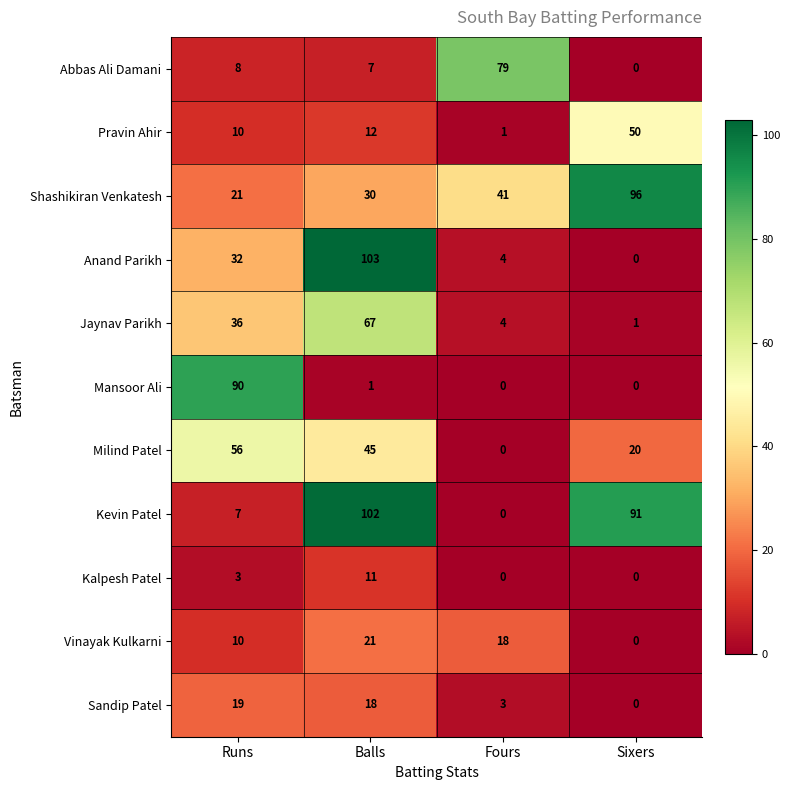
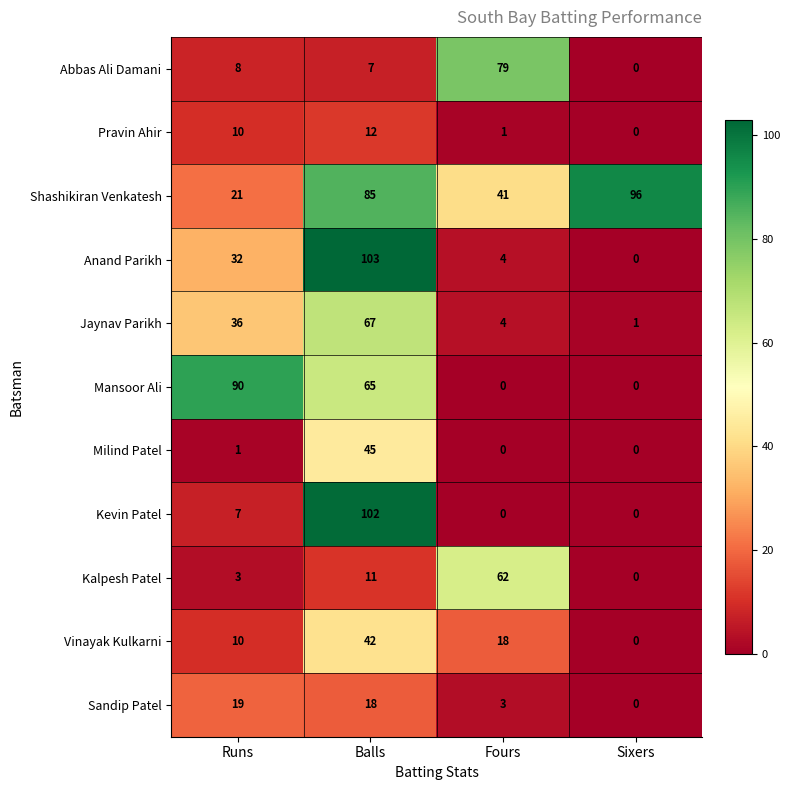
  {
    "Abbas Ali Damani": {
      "Runs": 8,
      "Balls": 7,
      "Fours": 79,
      "Sixers": 0
    },
    "Pravin Ahir": {
      "Runs": 10,
      "Balls": 12,
      "Fours": 1,
-     "Sixers": 50
+     "Sixers": 0
    },
    "Shashikiran Venkatesh": {
      "Runs": 21,
-     "Balls": 30,
+     "Balls": 85,
      "Fours": 41,
      "Sixers": 96
    },
    "Anand Parikh": {
      "Runs": 32,
      "Balls": 103,
      "Fours": 4,
      "Sixers": 0
    },
    "Jaynav Parikh": {
      "Runs": 36,
      "Balls": 67,
      "Fours": 4,
      "Sixers": 1
    },
    "Mansoor Ali": {
      "Runs": 90,
-     "Balls": 1,
+     "Balls": 65,
      "Fours": 0,
      "Sixers": 0
    },
    "Milind Patel": {
-     "Runs": 56,
+     "Runs": 1,
      "Balls": 45,
      "Fours": 0,
-     "Sixers": 20
+     "Sixers": 0
    },
    "Kevin Patel": {
      "Runs": 7,
      "Balls": 102,
      "Fours": 0,
-     "Sixers": 91
+     "Sixers": 0
    },
    "Kalpesh Patel": {
      "Runs": 3,
      "Balls": 11,
-     "Fours": 0,
+     "Fours": 62,
      "Sixers": 0
    },
    "Vinayak Kulkarni": {
      "Runs": 10,
-     "Balls": 21,
+     "Balls": 42,
      "Fours": 18,
      "Sixers": 0
    },
    "Sandip Patel": {
      "Runs": 19,
      "Balls": 18,
      "Fours": 3,
      "Sixers": 0
    }
  }
